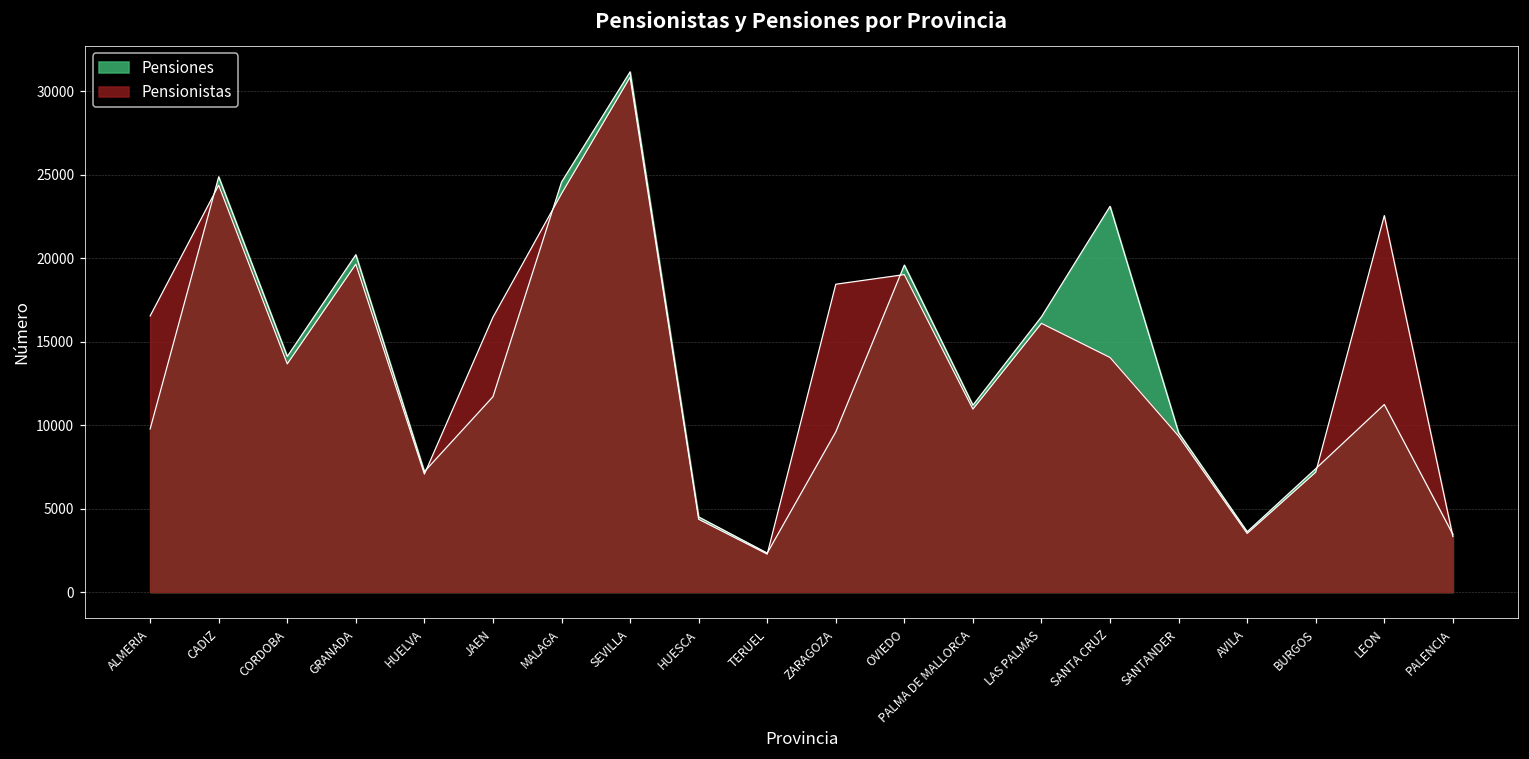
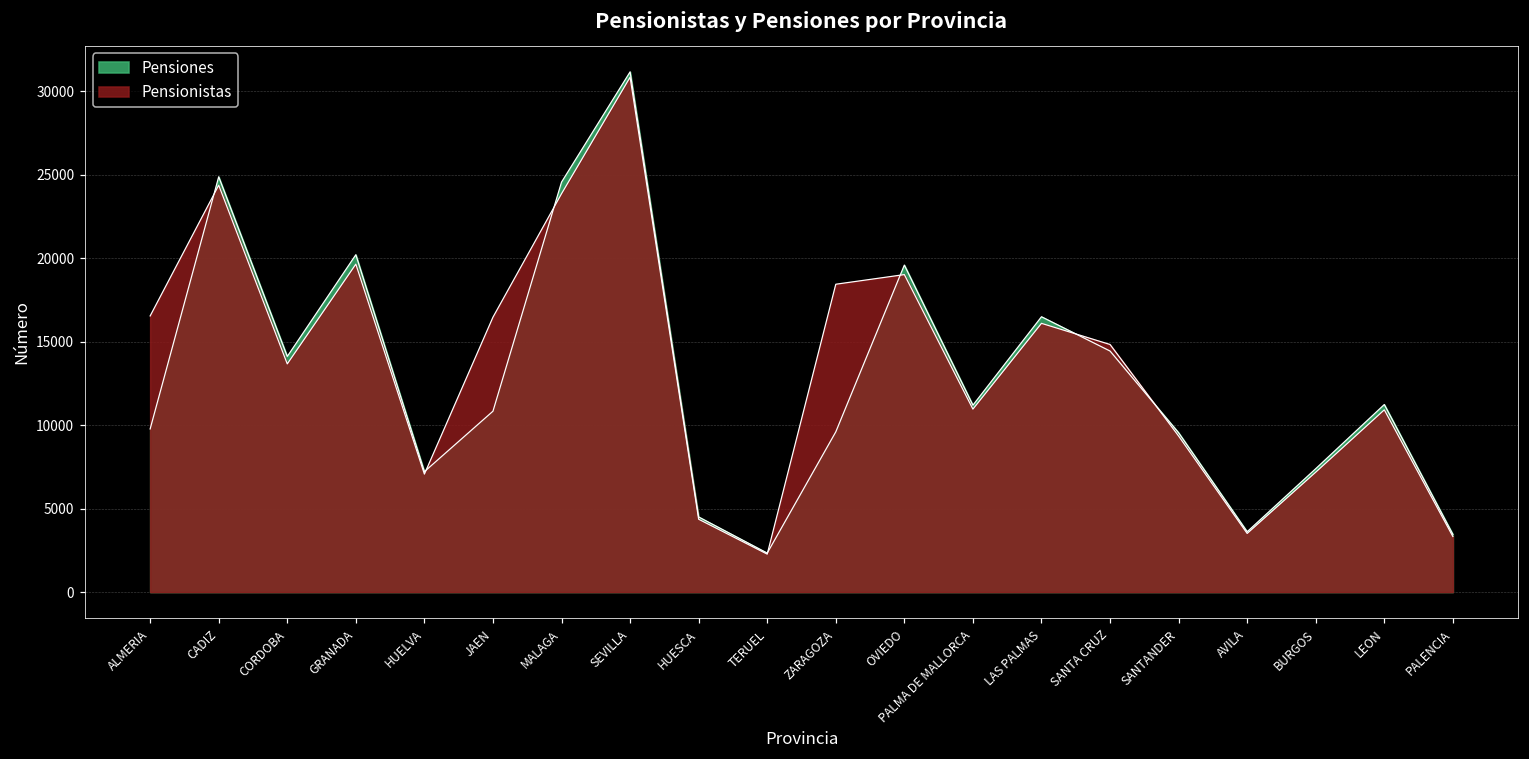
  {
    "Pensiones": {
      "ALMERIA": 9800,
      "CADIZ": 24900,
      "CORDOBA": 14100,
      "GRANADA": 20200,
-     "JAEN": 11700,
+     "JAEN": 10800,
      "MALAGA": 24500,
      "SEVILLA": 31200,
      "ZARAGOZA": 9600,
      "OVIEDO": 19600,
      "PALMA DE MALLORCA": 11200,
      "LAS PALMAS": 16500,
-     "SANTA CRUZ": 23100,
+     "SANTA CRUZ": 14400,
      "SANTANDER": 9500,
      "BURGOS": 7400,
      "LEON": 11200
    },
    "Pensionistas": {
      "ALMERIA": 16500,
      "CADIZ": 24400,
      "CORDOBA": 13700,
      "GRANADA": 19600,
      "JAEN": 16500,
      "MALAGA": 23900,
      "SEVILLA": 30800,
      "ZARAGOZA": 18400,
      "OVIEDO": 19000,
      "PALMA DE MALLORCA": 11000,
      "LAS PALMAS": 16100,
-     "SANTA CRUZ": 14000,
+     "SANTA CRUZ": 14800,
      "SANTANDER": 9300,
      "BURGOS": 7200,
-     "LEON": 22500
+     "LEON": 10900
    }
  }
